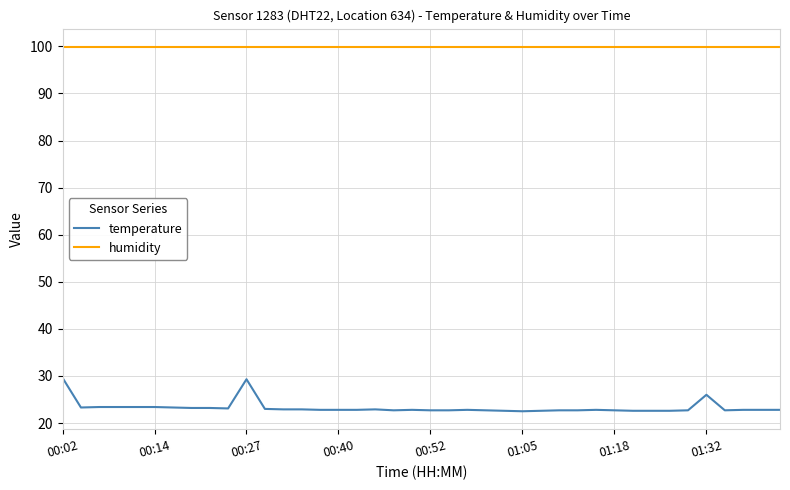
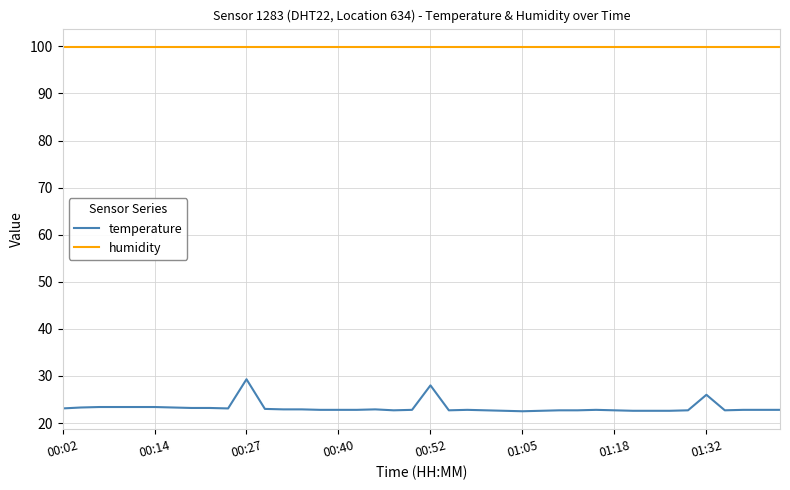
  {
    "temperature": {
-     "00:02": 30,
+     "00:02": 23,
      "00:14": 23,
      "00:27": 29,
      "00:40": 23,
-     "00:52": 23,
+     "00:52": 28,
      "01:05": 23,
      "01:18": 23,
      "01:32": 26
    },
    "humidity": {
      "00:02": 100,
      "00:14": 100,
      "00:27": 100,
      "00:40": 100,
      "00:52": 100,
      "01:05": 100,
      "01:18": 100,
      "01:32": 100
    }
  }
